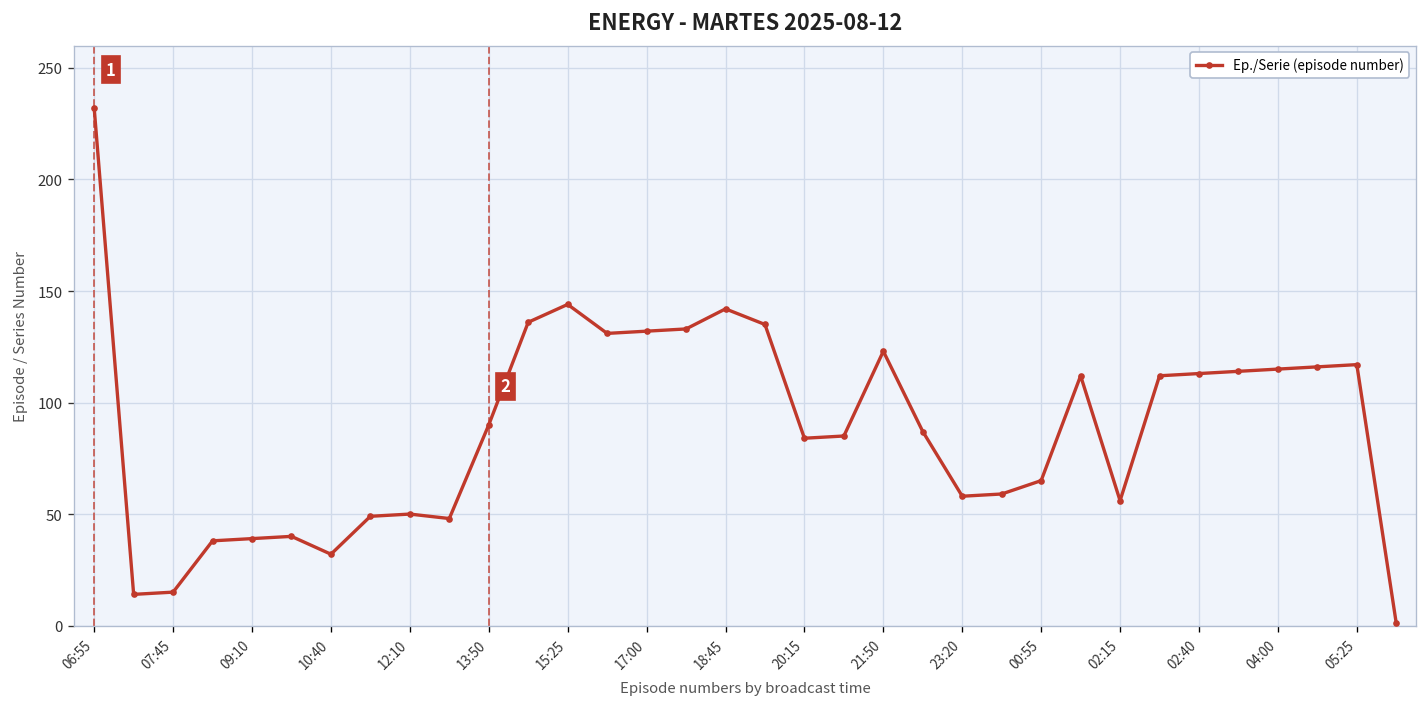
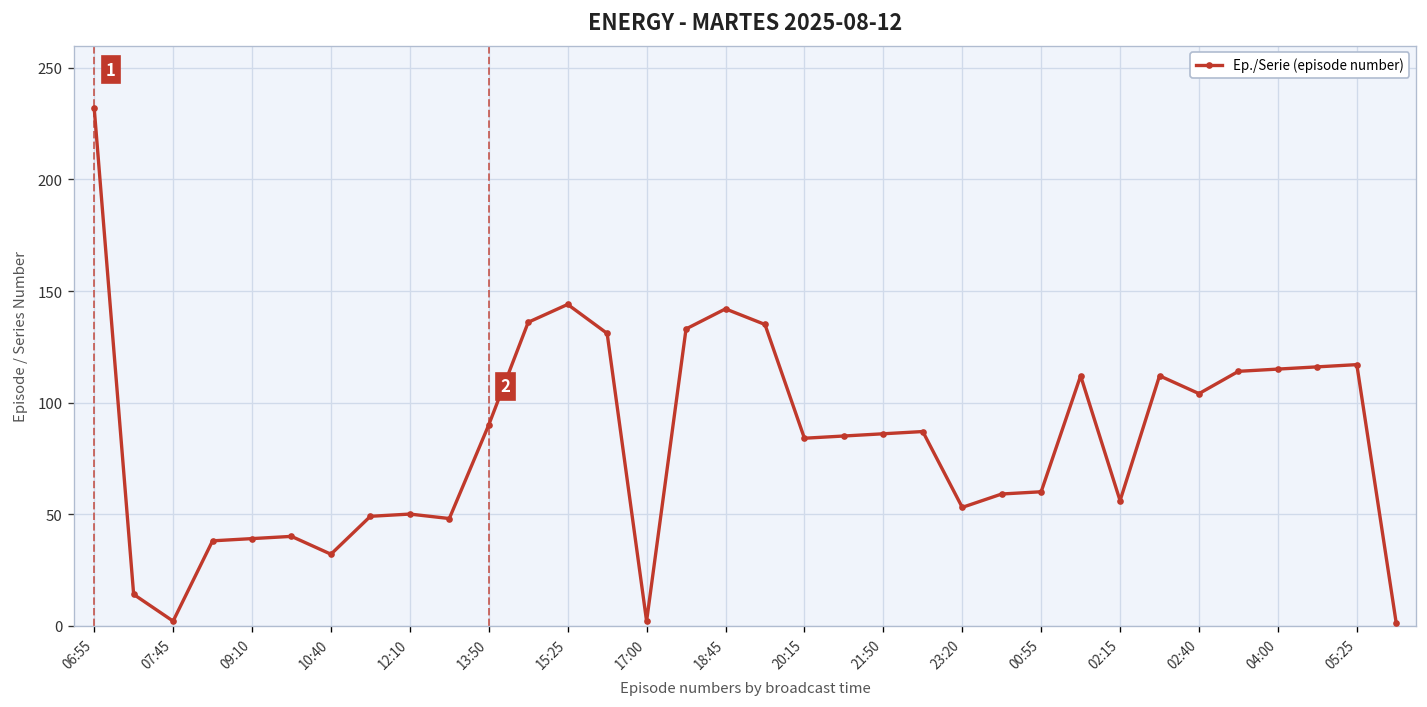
  {
    "06:55": 232,
-   "07:45": 15,
+   "07:45": 2,
    "09:10": 39,
    "10:40": 32,
    "12:10": 50,
    "13:50": 90,
    "15:25": 144,
-   "17:00": 132,
+   "17:00": 2,
    "18:45": 142,
    "20:15": 84,
-   "21:50": 123,
-   "23:20": 58,
-   "00:55": 65,
+   "21:50": 86,
+   "23:20": 53,
+   "00:55": 60,
    "02:15": 56,
-   "02:40": 113,
+   "02:40": 104,
    "04:00": 115,
    "05:25": 117
  }
